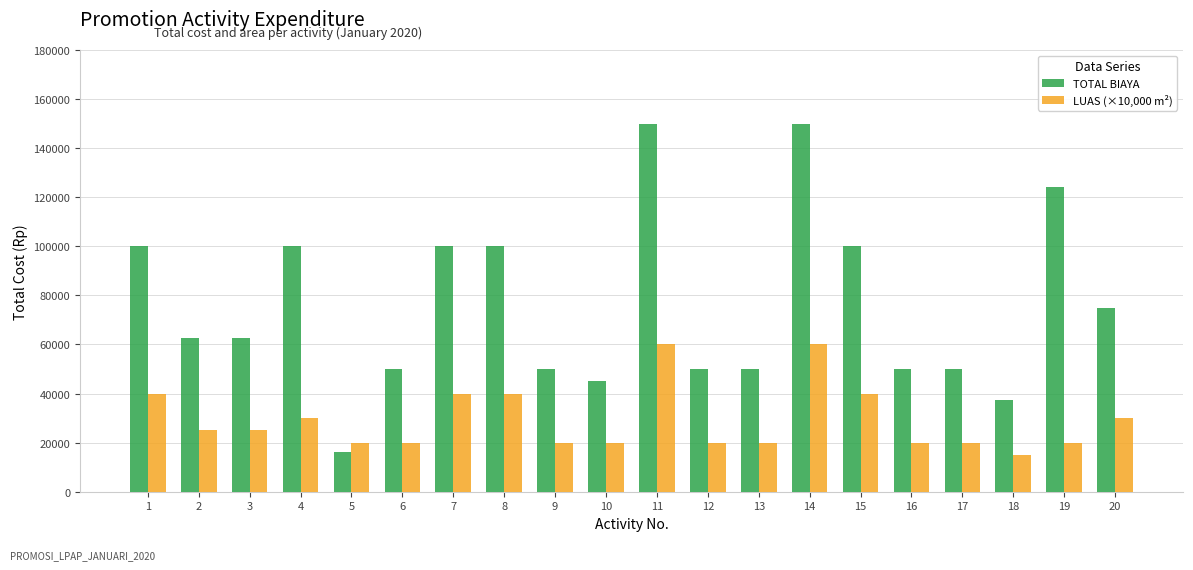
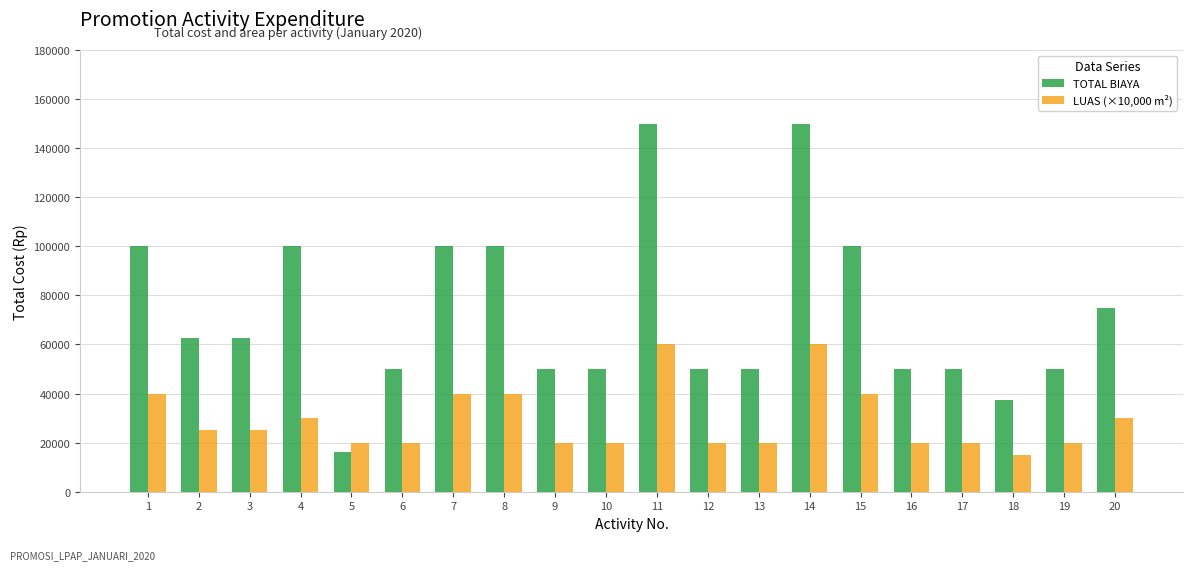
  {
    "TOTAL BIAYA": {
      "1": 100000,
      "2": 63000,
      "3": 63000,
      "4": 100000,
      "5": 16000,
      "6": 50000,
      "7": 100000,
      "8": 100000,
      "9": 50000,
-     "10": 45000,
+     "10": 50000,
      "11": 150000,
      "12": 50000,
      "13": 50000,
      "14": 150000,
      "15": 100000,
      "16": 50000,
      "17": 50000,
      "18": 38000,
-     "19": 124000,
+     "19": 50000,
      "20": 75000
    },
    "LUAS (×10,000 m²)": {
      "1": 40000,
      "2": 25000,
      "3": 25000,
      "4": 30000,
      "5": 20000,
      "6": 20000,
      "7": 40000,
      "8": 40000,
      "9": 20000,
      "10": 20000,
      "11": 60000,
      "12": 20000,
      "13": 20000,
      "14": 60000,
      "15": 40000,
      "16": 20000,
      "17": 20000,
      "18": 15000,
      "19": 20000,
      "20": 30000
    }
  }
